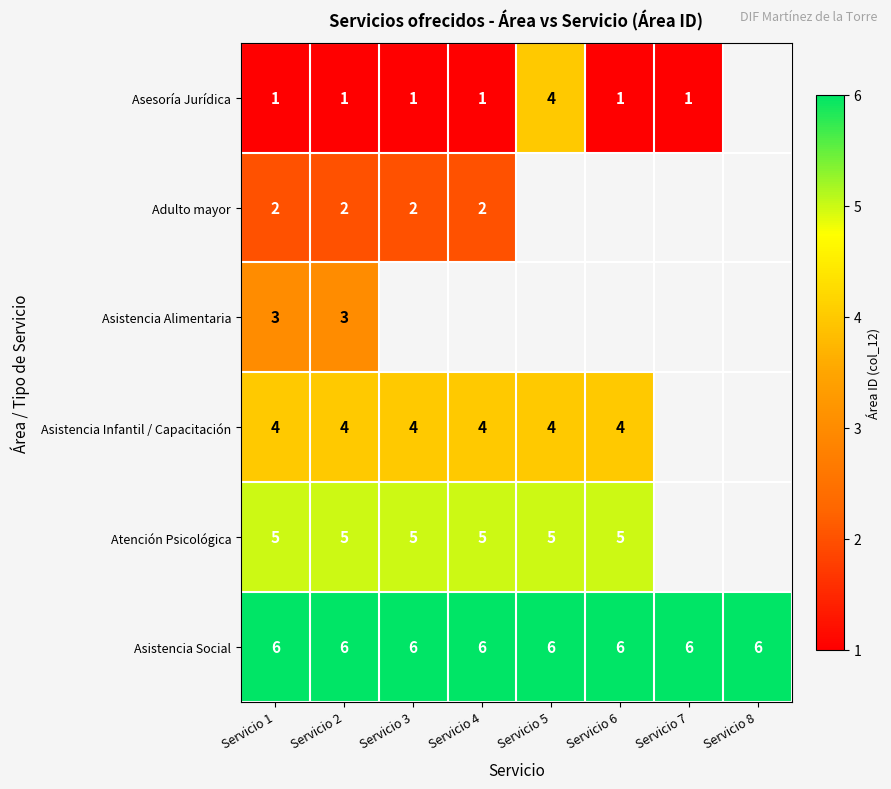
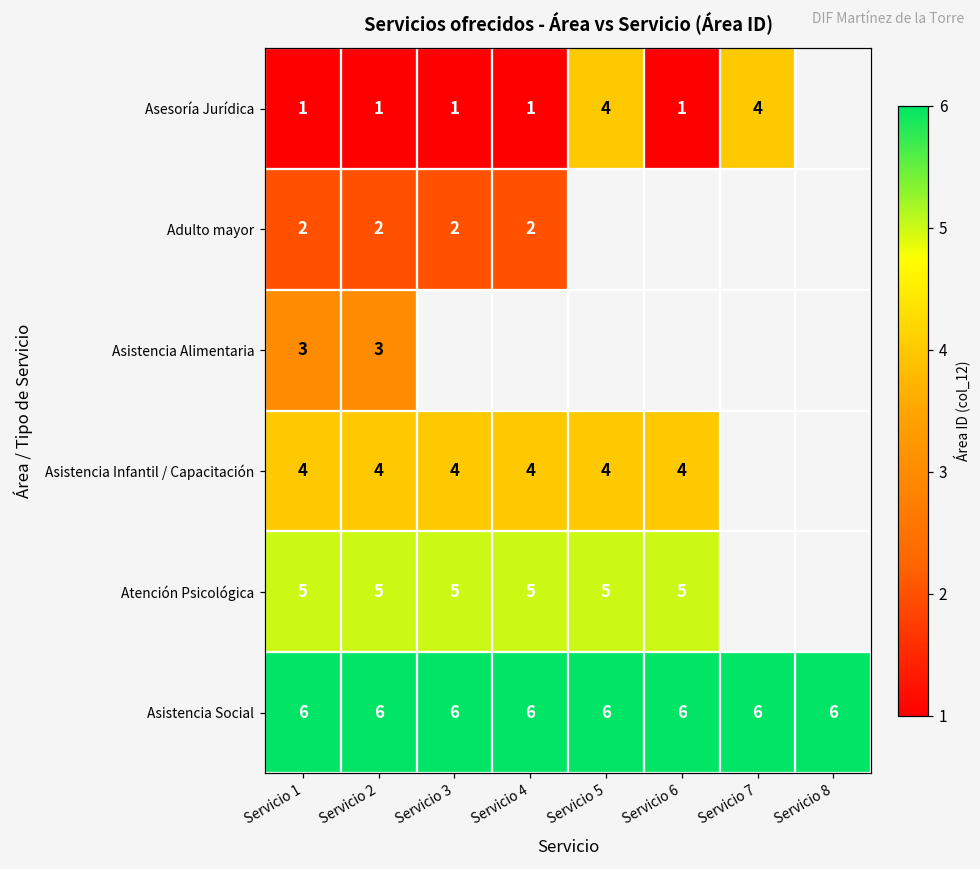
  {
    "Asesoría Jurídica": {
      "Servicio 1": 1,
      "Servicio 2": 1,
      "Servicio 3": 1,
      "Servicio 4": 1,
      "Servicio 5": 4,
      "Servicio 6": 1,
-     "Servicio 7": 1
+     "Servicio 7": 4
    },
    "Adulto mayor": {
      "Servicio 1": 2,
      "Servicio 2": 2,
      "Servicio 3": 2,
      "Servicio 4": 2
    },
    "Asistencia Alimentaria": {
      "Servicio 1": 3,
      "Servicio 2": 3
    },
    "Asistencia Infantil / Capacitación": {
      "Servicio 1": 4,
      "Servicio 2": 4,
      "Servicio 3": 4,
      "Servicio 4": 4,
      "Servicio 5": 4,
      "Servicio 6": 4
    },
    "Atención Psicológica": {
      "Servicio 1": 5,
      "Servicio 2": 5,
      "Servicio 3": 5,
      "Servicio 4": 5,
      "Servicio 5": 5,
      "Servicio 6": 5
    },
    "Asistencia Social": {
      "Servicio 1": 6,
      "Servicio 2": 6,
      "Servicio 3": 6,
      "Servicio 4": 6,
      "Servicio 5": 6,
      "Servicio 6": 6,
      "Servicio 7": 6,
      "Servicio 8": 6
    }
  }
